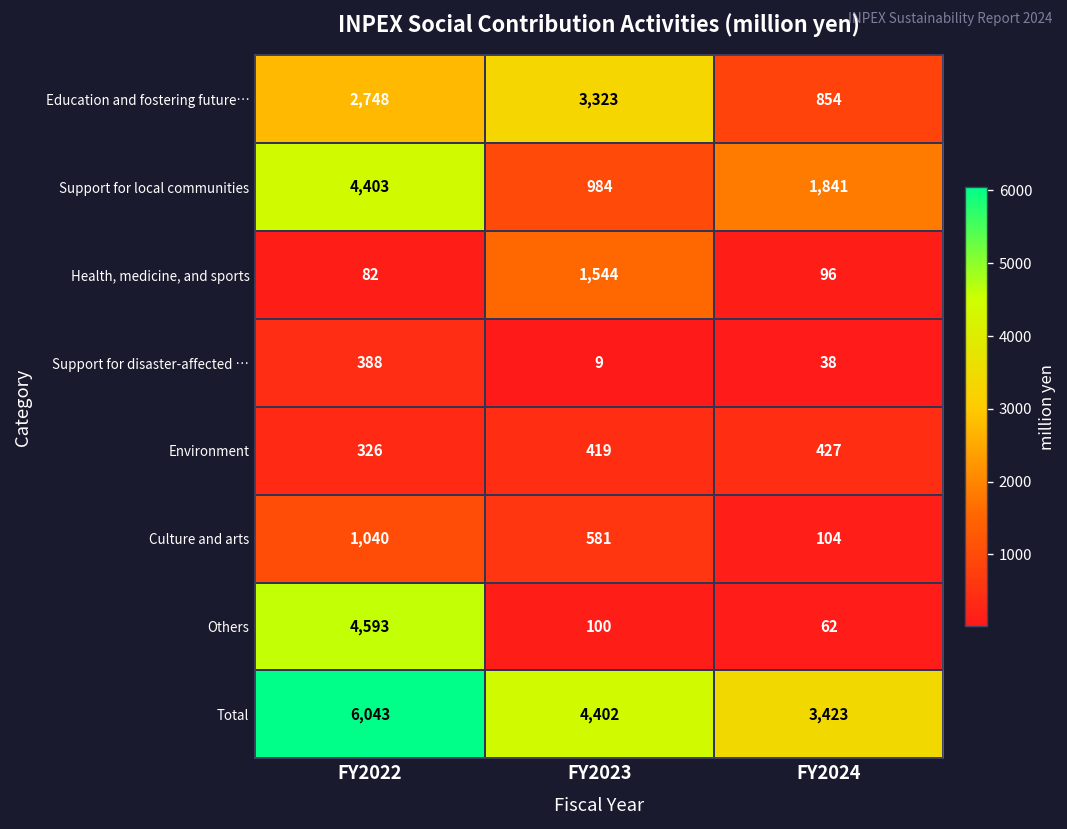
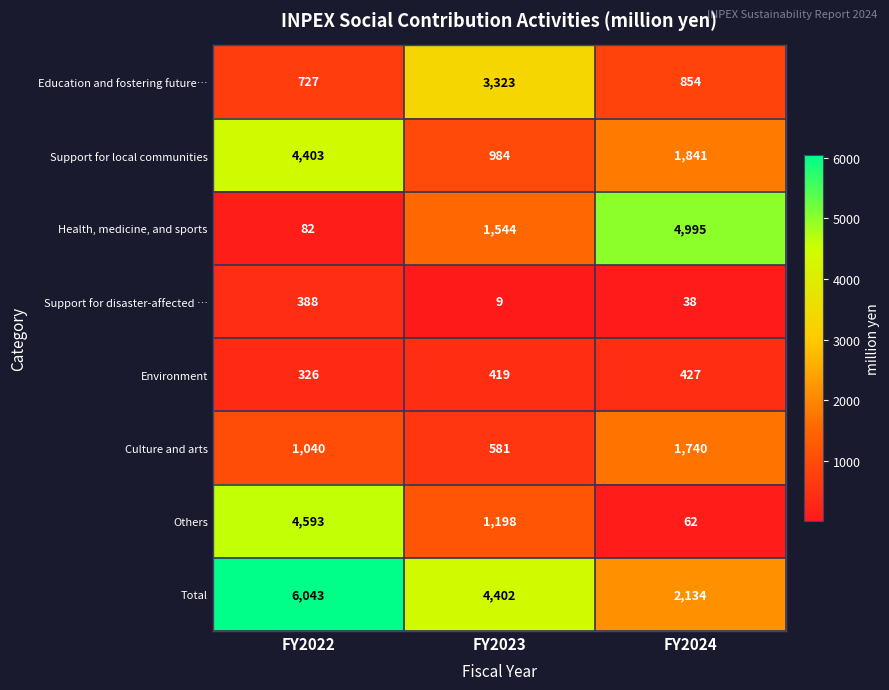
  {
    "Education and fostering future…": {
-     "FY2022": "2,748",
+     "FY2022": "727",
      "FY2023": "3,323",
      "FY2024": "854"
    },
    "Support for local communities": {
      "FY2022": "4,403",
      "FY2023": "984",
      "FY2024": "1,841"
    },
    "Health, medicine, and sports": {
      "FY2022": "82",
      "FY2023": "1,544",
-     "FY2024": "96"
+     "FY2024": "4,995"
    },
    "Support for disaster-affected …": {
      "FY2022": "388",
      "FY2023": "9",
      "FY2024": "38"
    },
    "Environment": {
      "FY2022": "326",
      "FY2023": "419",
      "FY2024": "427"
    },
    "Culture and arts": {
      "FY2022": "1,040",
      "FY2023": "581",
-     "FY2024": "104"
+     "FY2024": "1,740"
    },
    "Others": {
      "FY2022": "4,593",
-     "FY2023": "100",
+     "FY2023": "1,198",
      "FY2024": "62"
    },
    "Total": {
      "FY2022": "6,043",
      "FY2023": "4,402",
-     "FY2024": "3,423"
+     "FY2024": "2,134"
    }
  }
